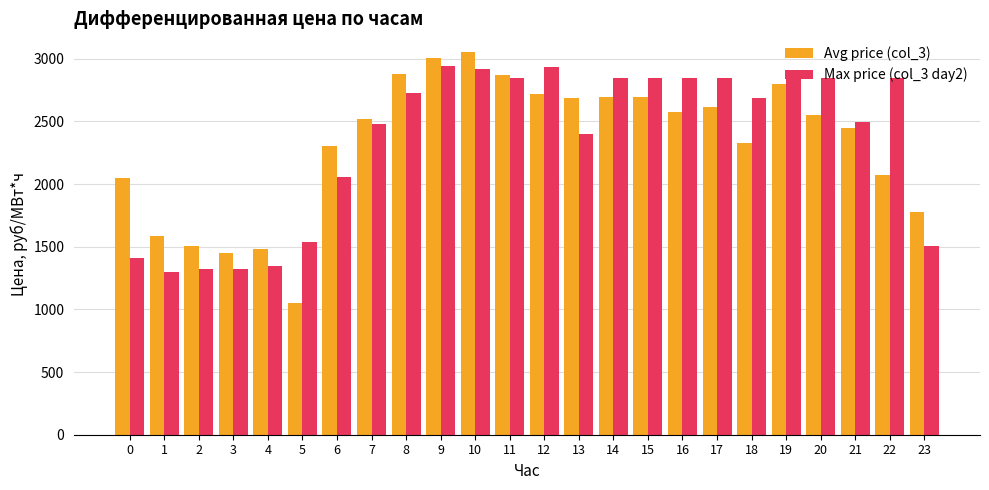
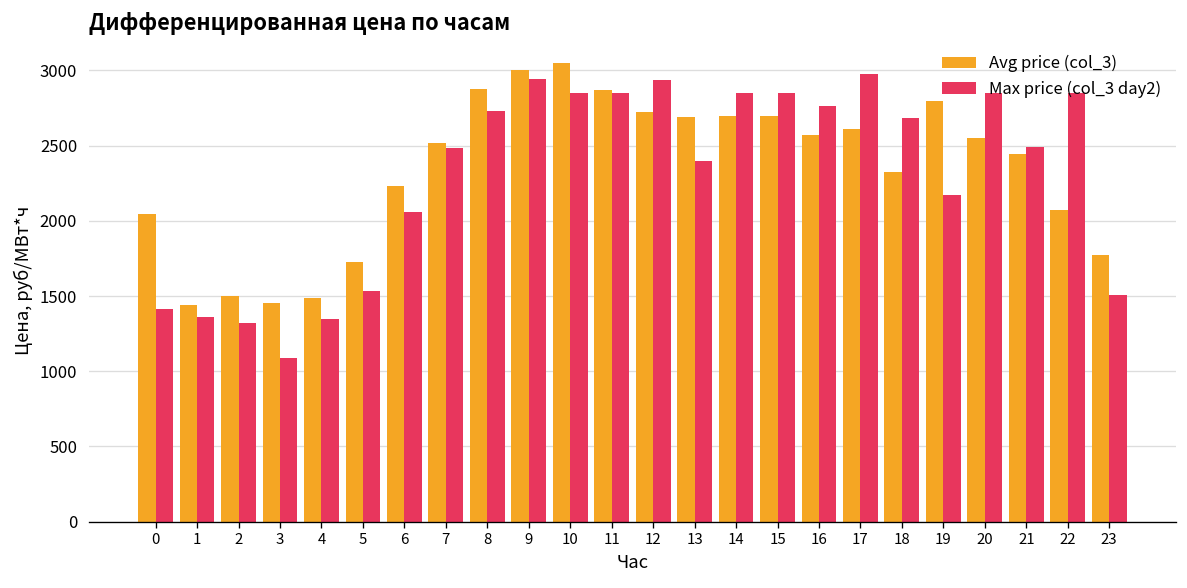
  {
    "Avg price (col_3)": {
      "0": 2040,
-     "1": 1580,
+     "1": 1440,
      "2": 1500,
      "3": 1450,
      "4": 1480,
-     "5": 1050,
-     "6": 2300,
+     "5": 1730,
+     "6": 2230,
      "7": 2520,
      "8": 2880,
      "9": 3000,
      "10": 3050,
      "11": 2870,
      "12": 2720,
      "13": 2690,
      "14": 2690,
      "15": 2700,
      "16": 2570,
      "17": 2610,
      "18": 2330,
      "19": 2800,
      "20": 2550,
      "21": 2450,
      "22": 2070,
      "23": 1770
    },
    "Max price (col_3 day2)": {
      "0": 1410,
-     "1": 1290,
+     "1": 1360,
      "2": 1320,
-     "3": 1320,
+     "3": 1090,
      "4": 1350,
      "5": 1540,
      "6": 2060,
      "7": 2480,
      "8": 2730,
      "9": 2940,
-     "10": 2920,
+     "10": 2850,
      "11": 2850,
      "12": 2930,
      "13": 2400,
      "14": 2850,
      "15": 2850,
-     "16": 2850,
-     "17": 2850,
+     "16": 2760,
+     "17": 2980,
      "18": 2680,
-     "19": 2850,
+     "19": 2170,
      "20": 2850,
      "21": 2490,
      "22": 2850,
      "23": 1510
    }
  }
